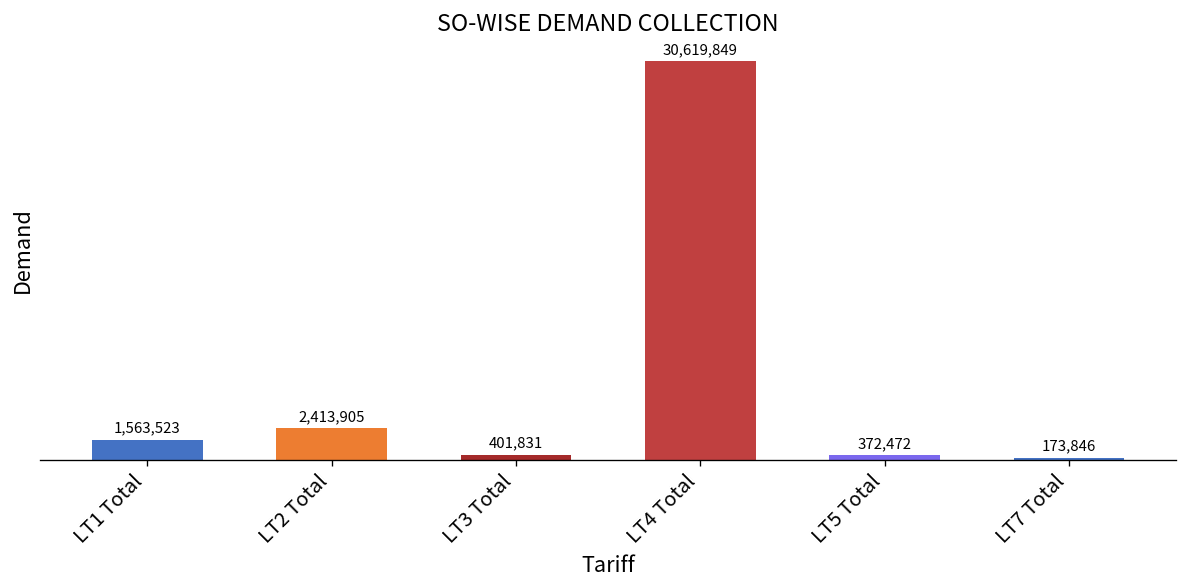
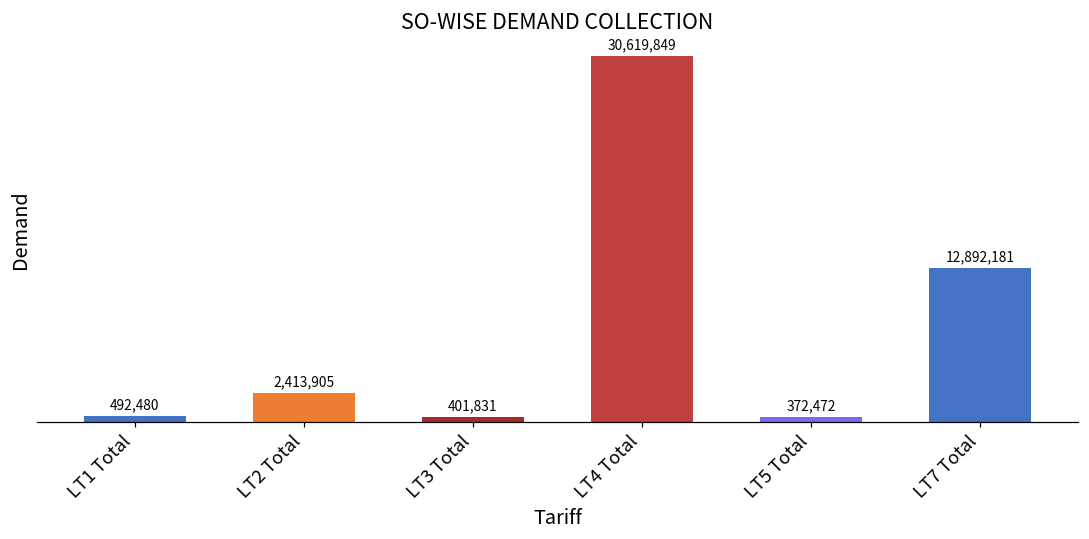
  {
-   "LT1 Total": "1,563,523",
+   "LT1 Total": "492,480",
    "LT2 Total": "2,413,905",
    "LT3 Total": "401,831",
    "LT4 Total": "30,619,849",
    "LT5 Total": "372,472",
-   "LT7 Total": "173,846"
+   "LT7 Total": "12,892,181"
  }
